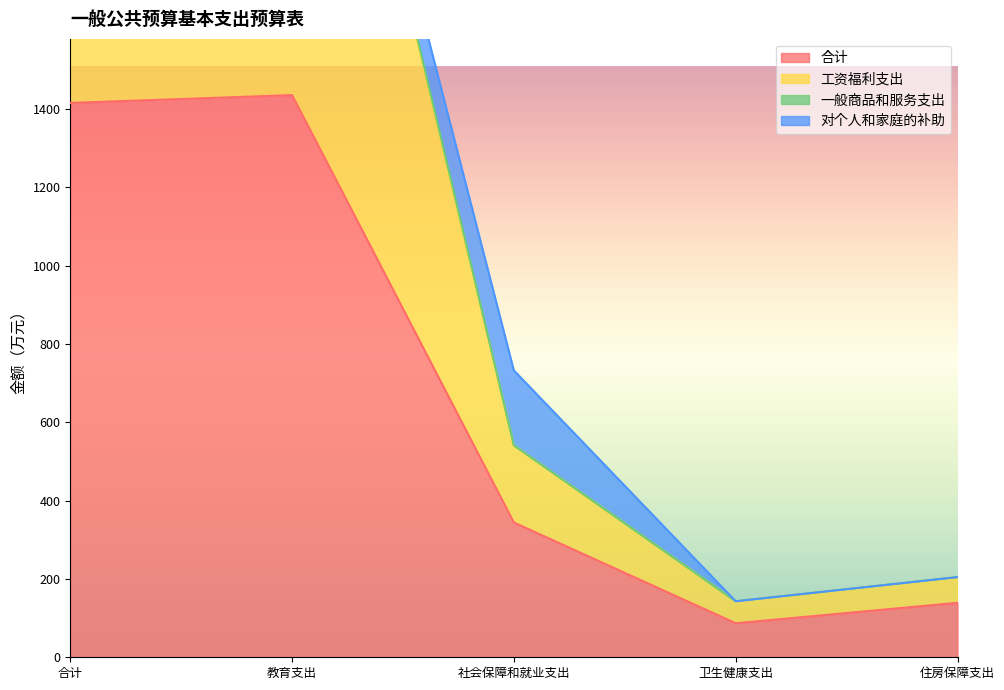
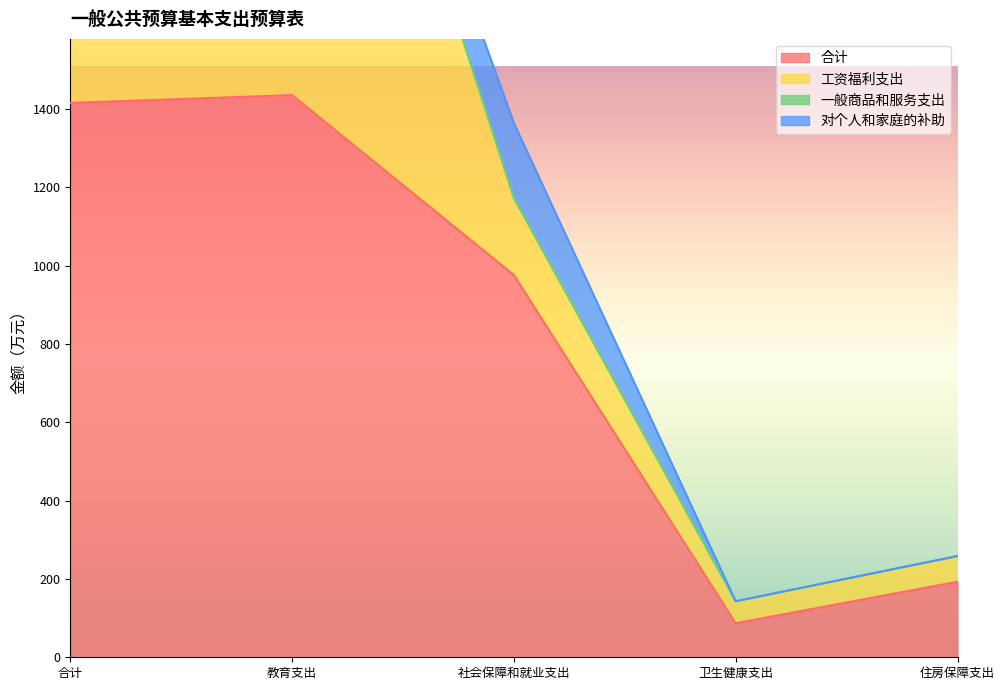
  {
    "合计": {
      "合计": 1420,
      "教育支出": 1440,
-     "社会保障和就业支出": 340,
+     "社会保障和就业支出": 980,
      "卫生健康支出": 90,
-     "住房保障支出": 140
+     "住房保障支出": 190
    },
    "对个人和家庭的补助": {
      "社会保障和就业支出": 190
    }
  }
